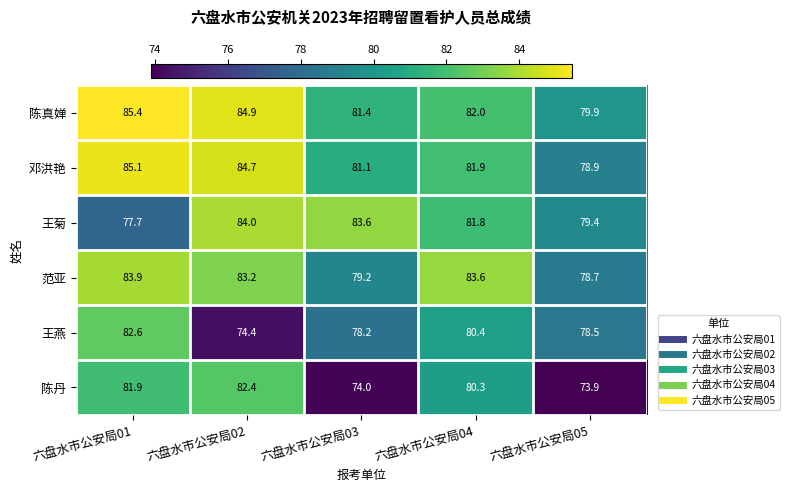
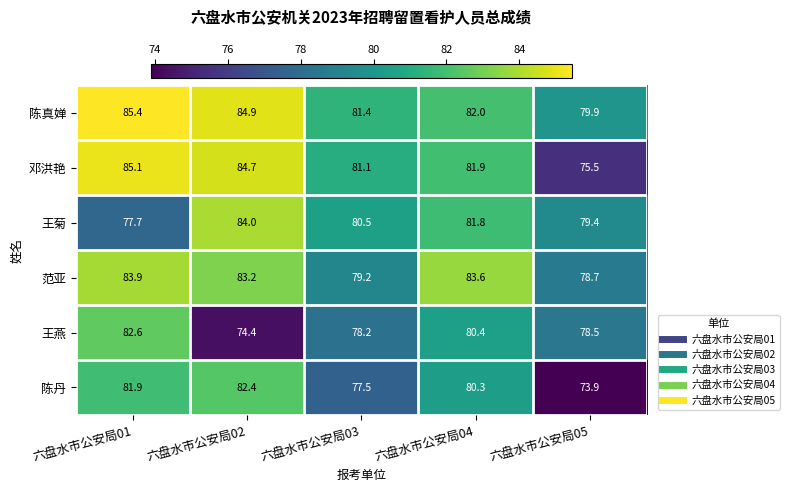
  {
    "陈真婵": {
      "六盘水市公安局01": 85.4,
      "六盘水市公安局02": 84.9,
      "六盘水市公安局03": 81.4,
      "六盘水市公安局04": 82.0,
      "六盘水市公安局05": 79.9
    },
    "邓洪艳": {
      "六盘水市公安局01": 85.1,
      "六盘水市公安局02": 84.7,
      "六盘水市公安局03": 81.1,
      "六盘水市公安局04": 81.9,
-     "六盘水市公安局05": 78.9
+     "六盘水市公安局05": 75.5
    },
    "王菊": {
      "六盘水市公安局01": 77.7,
      "六盘水市公安局02": 84.0,
-     "六盘水市公安局03": 83.6,
+     "六盘水市公安局03": 80.5,
      "六盘水市公安局04": 81.8,
      "六盘水市公安局05": 79.4
    },
    "范亚": {
      "六盘水市公安局01": 83.9,
      "六盘水市公安局02": 83.2,
      "六盘水市公安局03": 79.2,
      "六盘水市公安局04": 83.6,
      "六盘水市公安局05": 78.7
    },
    "王燕": {
      "六盘水市公安局01": 82.6,
      "六盘水市公安局02": 74.4,
      "六盘水市公安局03": 78.2,
      "六盘水市公安局04": 80.4,
      "六盘水市公安局05": 78.5
    },
    "陈丹": {
      "六盘水市公安局01": 81.9,
      "六盘水市公安局02": 82.4,
-     "六盘水市公安局03": 74.0,
+     "六盘水市公安局03": 77.5,
      "六盘水市公安局04": 80.3,
      "六盘水市公安局05": 73.9
    }
  }
